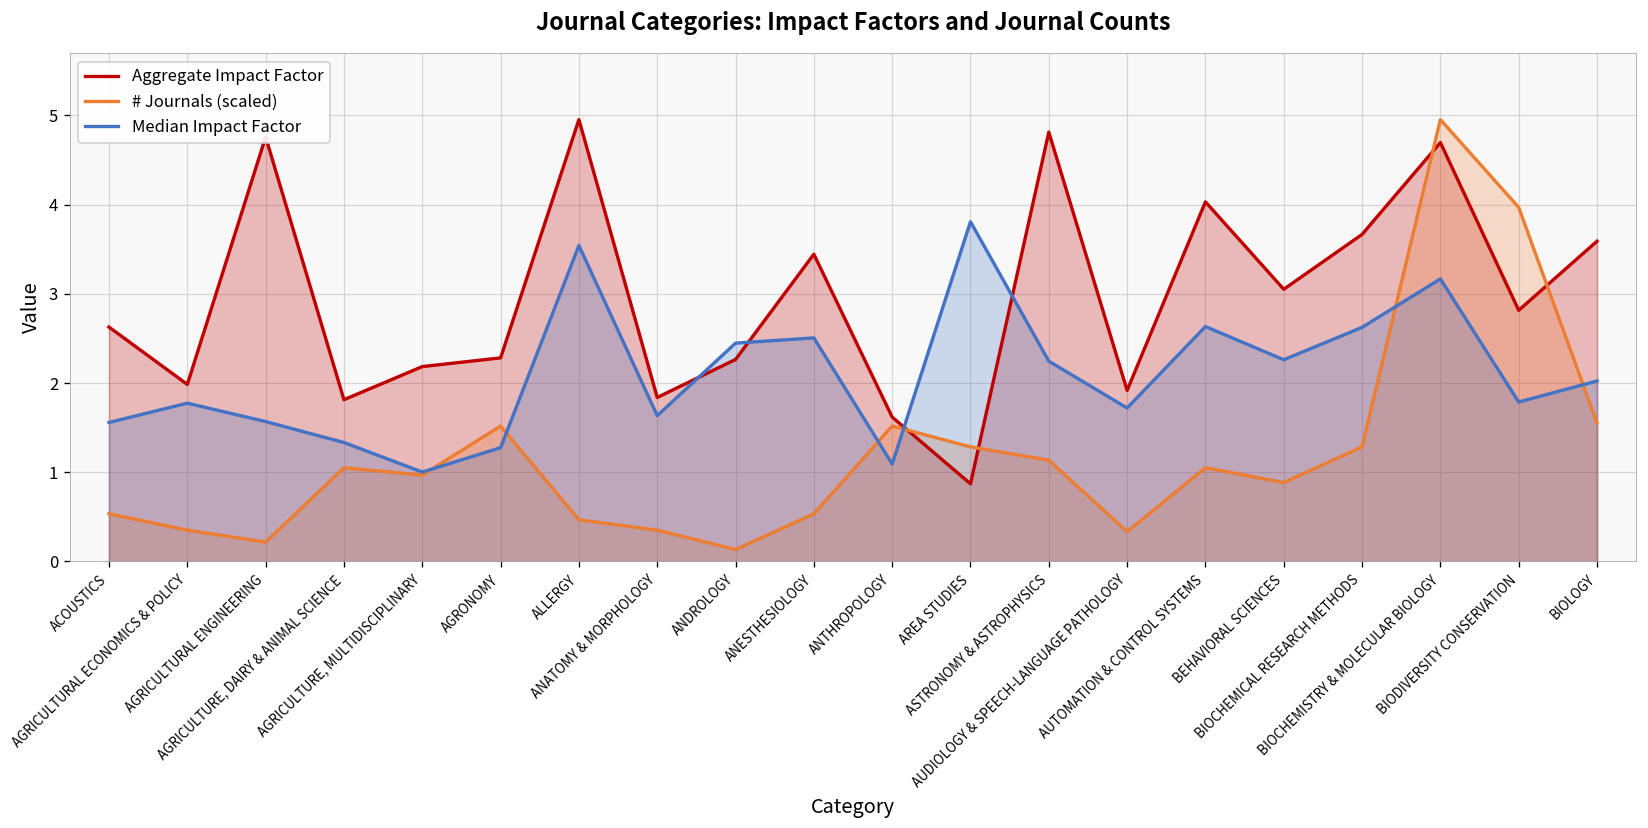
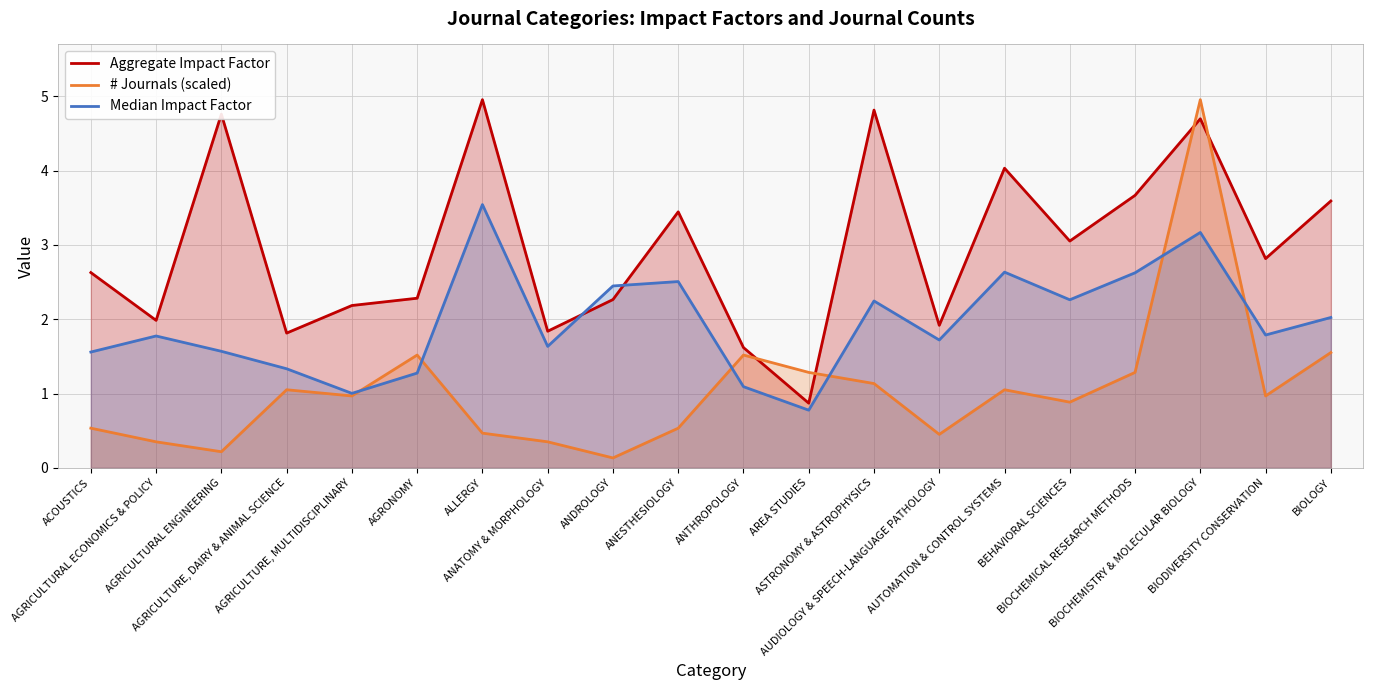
  {
    "Aggregate Impact Factor": {
      "ACOUSTICS": 2.6,
      "AGRICULTURAL ECONOMICS & POLICY": 2.0,
      "AGRICULTURE, DAIRY & ANIMAL SCIENCE": 1.8,
      "AGRICULTURE, MULTIDISCIPLINARY": 2.2,
      "AGRONOMY": 2.3,
      "ALLERGY": 5.0,
      "ANATOMY & MORPHOLOGY": 1.8,
      "ANDROLOGY": 2.3,
      "ANESTHESIOLOGY": 3.4,
      "ANTHROPOLOGY": 1.6,
      "AREA STUDIES": 0.9,
      "ASTRONOMY & ASTROPHYSICS": 4.8,
      "AUDIOLOGY & SPEECH-LANGUAGE PATHOLOGY": 1.9,
      "AUTOMATION & CONTROL SYSTEMS": 4.0,
      "BEHAVIORAL SCIENCES": 3.1,
      "BIOCHEMICAL RESEARCH METHODS": 3.7,
      "BIOCHEMISTRY & MOLECULAR BIOLOGY": 4.7,
      "BIODIVERSITY CONSERVATION": 2.8,
      "BIOLOGY": 3.6
    },
    "# Journals (scaled)": {
      "ACOUSTICS": 0.5,
      "AGRICULTURAL ECONOMICS & POLICY": 0.4,
      "AGRICULTURAL ENGINEERING": 0.2,
      "AGRICULTURE, DAIRY & ANIMAL SCIENCE": 1.1,
      "AGRICULTURE, MULTIDISCIPLINARY": 1.0,
      "AGRONOMY": 1.5,
      "ALLERGY": 0.5,
      "ANATOMY & MORPHOLOGY": 0.4,
      "ANDROLOGY": 0.1,
      "ANESTHESIOLOGY": 0.5,
      "ANTHROPOLOGY": 1.5,
      "AREA STUDIES": 1.3,
      "ASTRONOMY & ASTROPHYSICS": 1.1,
-     "AUDIOLOGY & SPEECH-LANGUAGE PATHOLOGY": 0.3,
+     "AUDIOLOGY & SPEECH-LANGUAGE PATHOLOGY": 0.5,
      "AUTOMATION & CONTROL SYSTEMS": 1.1,
      "BEHAVIORAL SCIENCES": 0.9,
      "BIOCHEMICAL RESEARCH METHODS": 1.3,
      "BIOCHEMISTRY & MOLECULAR BIOLOGY": 5.0,
-     "BIODIVERSITY CONSERVATION": 4.0,
+     "BIODIVERSITY CONSERVATION": 1.0,
      "BIOLOGY": 1.6
    },
    "Median Impact Factor": {
      "ACOUSTICS": 1.6,
      "AGRICULTURAL ECONOMICS & POLICY": 1.8,
      "AGRICULTURAL ENGINEERING": 1.6,
      "AGRICULTURE, DAIRY & ANIMAL SCIENCE": 1.3,
      "AGRICULTURE, MULTIDISCIPLINARY": 1.0,
      "AGRONOMY": 1.3,
      "ALLERGY": 3.5,
      "ANATOMY & MORPHOLOGY": 1.6,
      "ANDROLOGY": 2.4,
      "ANESTHESIOLOGY": 2.5,
      "ANTHROPOLOGY": 1.1,
-     "AREA STUDIES": 3.8,
+     "AREA STUDIES": 0.8,
      "ASTRONOMY & ASTROPHYSICS": 2.2,
      "AUDIOLOGY & SPEECH-LANGUAGE PATHOLOGY": 1.7,
      "AUTOMATION & CONTROL SYSTEMS": 2.6,
      "BEHAVIORAL SCIENCES": 2.3,
      "BIOCHEMICAL RESEARCH METHODS": 2.6,
      "BIOCHEMISTRY & MOLECULAR BIOLOGY": 3.2,
      "BIODIVERSITY CONSERVATION": 1.8,
      "BIOLOGY": 2.0
    }
  }
